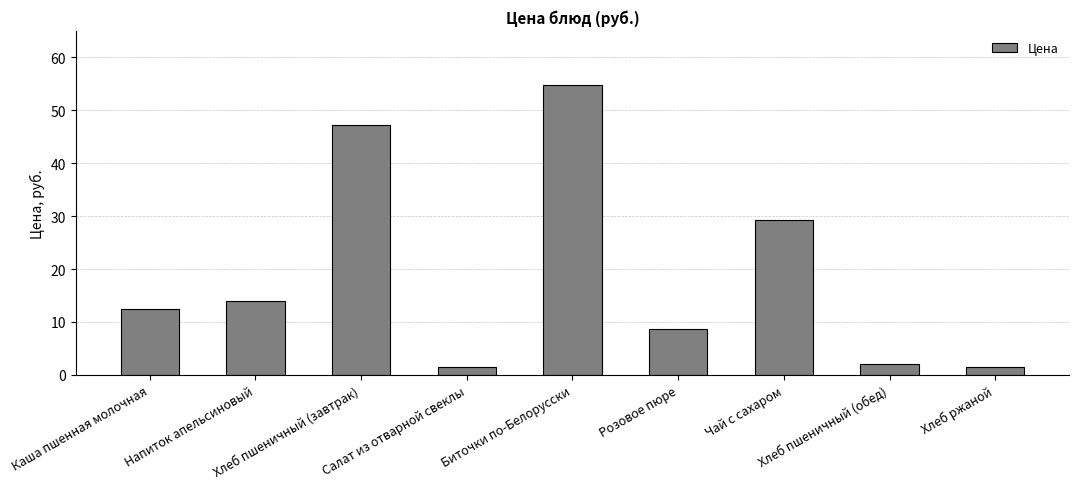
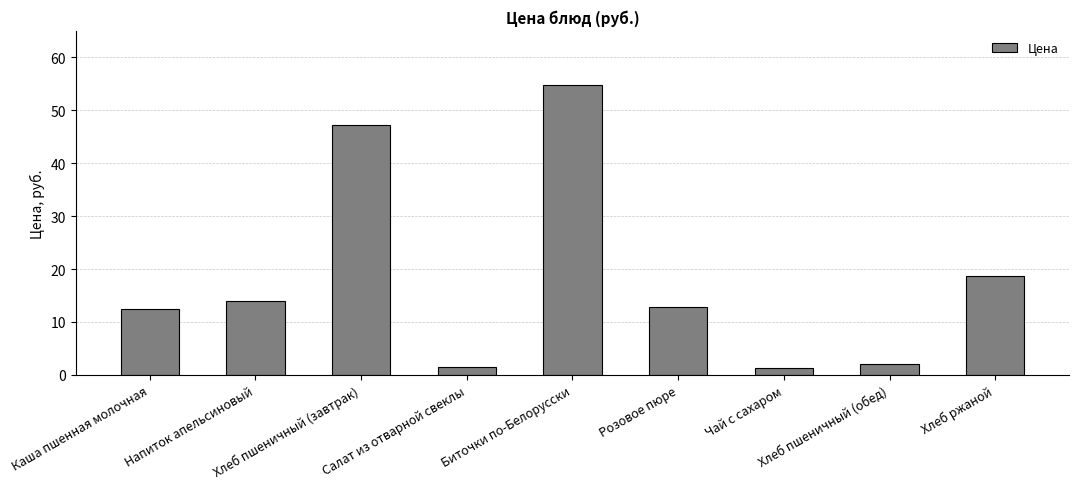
  {
    "Каша пшенная молочная": 12,
    "Напиток апельсиновый": 14,
    "Хлеб пшеничный (завтрак)": 47,
    "Салат из отварной свеклы": 1,
    "Биточки по-Белорусски": 55,
-   "Розовое пюре": 9,
-   "Чай с сахаром": 29,
+   "Розовое пюре": 13,
+   "Чай с сахаром": 1,
    "Хлеб пшеничный (обед)": 2,
-   "Хлеб ржаной": 1
+   "Хлеб ржаной": 19
  }
